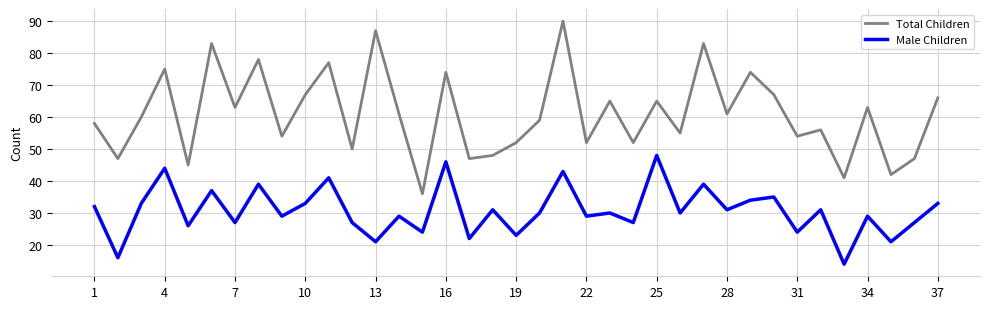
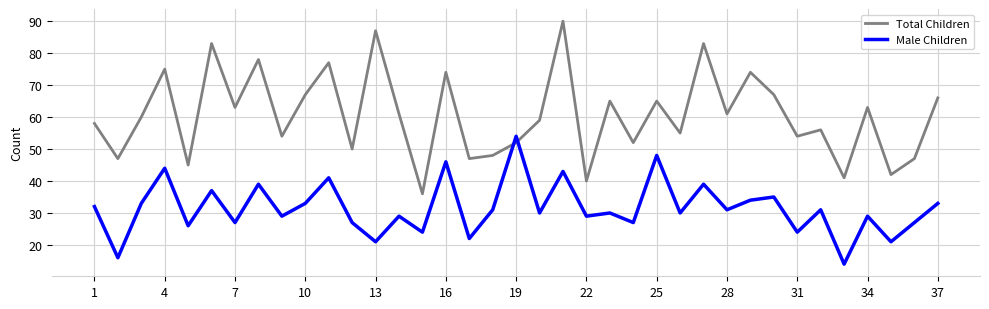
  {
    "Total Children": {
      "1": 58,
      "4": 75,
      "7": 63,
      "10": 67,
      "13": 87,
      "16": 74,
      "19": 52,
-     "22": 52,
+     "22": 40,
      "25": 65,
      "28": 61,
      "31": 54,
      "34": 63,
      "37": 66
    },
    "Male Children": {
      "1": 32,
      "4": 44,
      "7": 27,
      "10": 33,
      "13": 21,
      "16": 46,
-     "19": 23,
+     "19": 54,
      "22": 29,
      "25": 48,
      "28": 31,
      "31": 24,
      "34": 29,
      "37": 33
    }
  }
